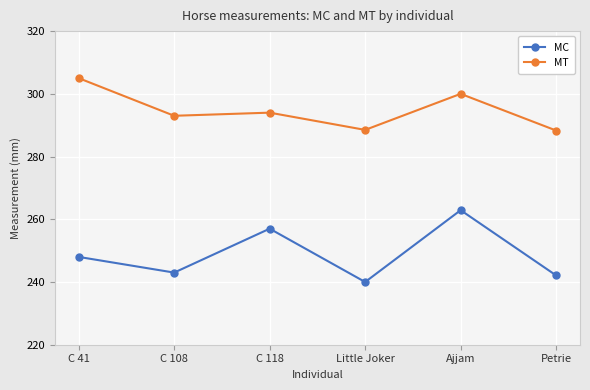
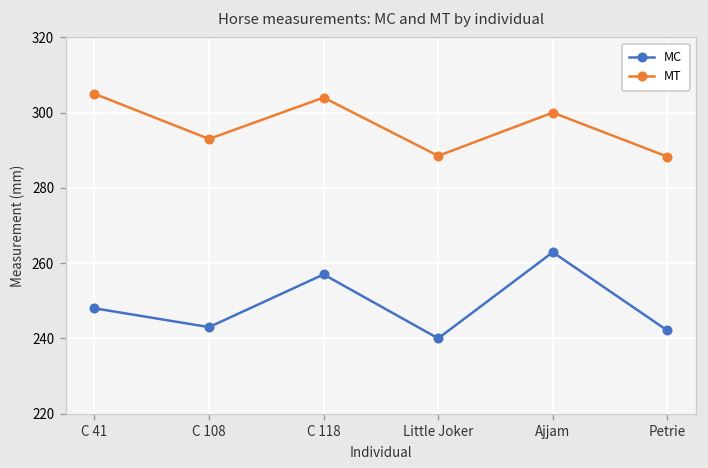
  {
    "MC": {
      "C 41": 248,
      "C 108": 243,
      "C 118": 257,
      "Little Joker": 240,
      "Ajjam": 263,
      "Petrie": 242
    },
    "MT": {
      "C 41": 305,
      "C 108": 293,
-     "C 118": 294,
+     "C 118": 304,
      "Little Joker": 289,
      "Ajjam": 300,
      "Petrie": 288
    }
  }
